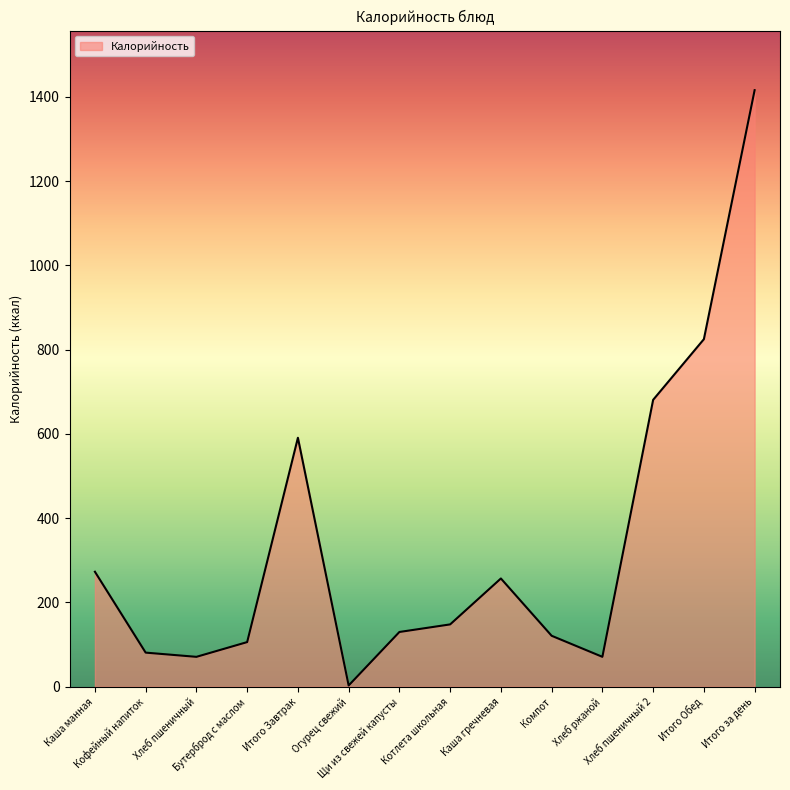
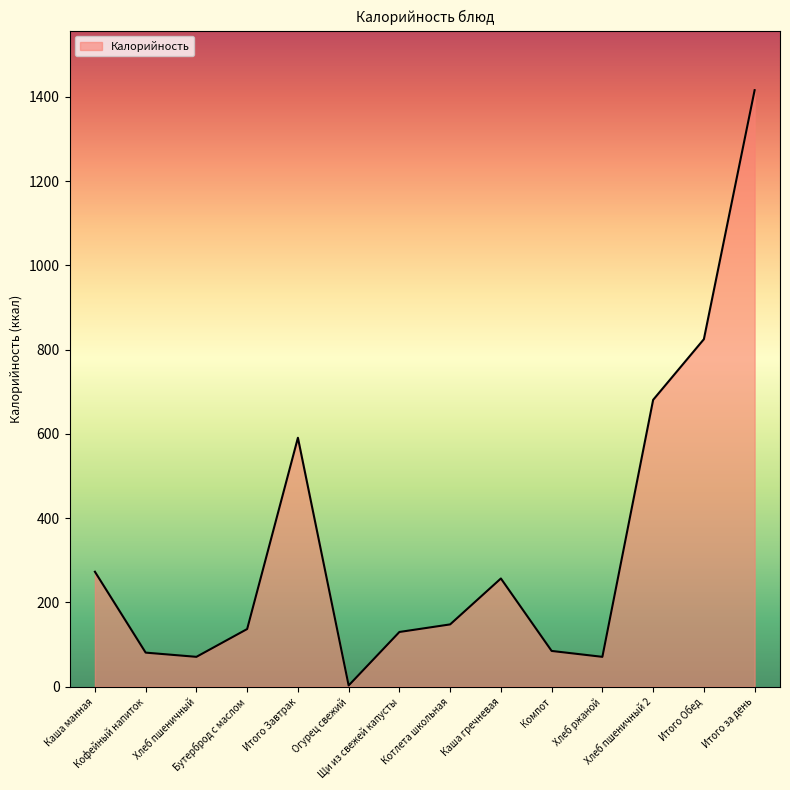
  {
    "Каша манная": 270,
    "Кофейный напиток": 80,
    "Хлеб пшеничный": 70,
-   "Бутерброд с маслом": 110,
+   "Бутерброд с маслом": 140,
    "Итого Завтрак": 590,
    "Огурец свежий": 0,
    "Щи из свежей капусты": 130,
    "Котлета школьная": 150,
    "Каша гречневая": 260,
-   "Компот": 120,
+   "Компот": 90,
    "Хлеб ржаной": 70,
    "Хлеб пшеничный 2": 680,
    "Итого Обед": 830,
    "Итого за день": 1420
  }
